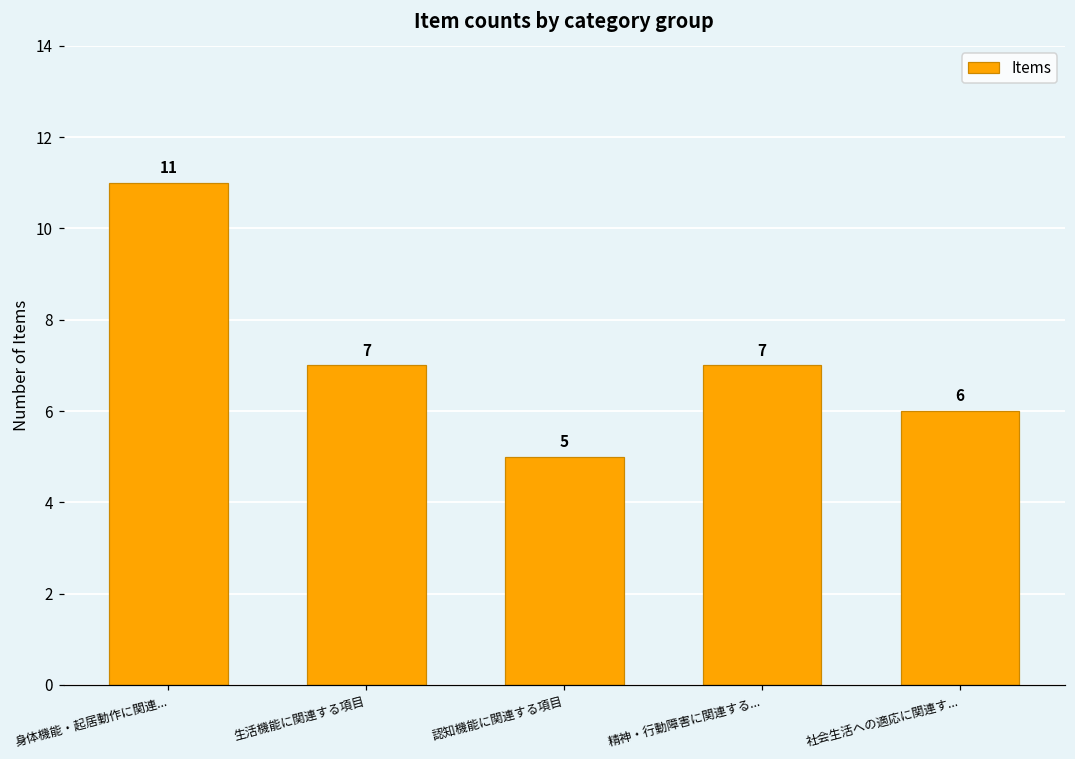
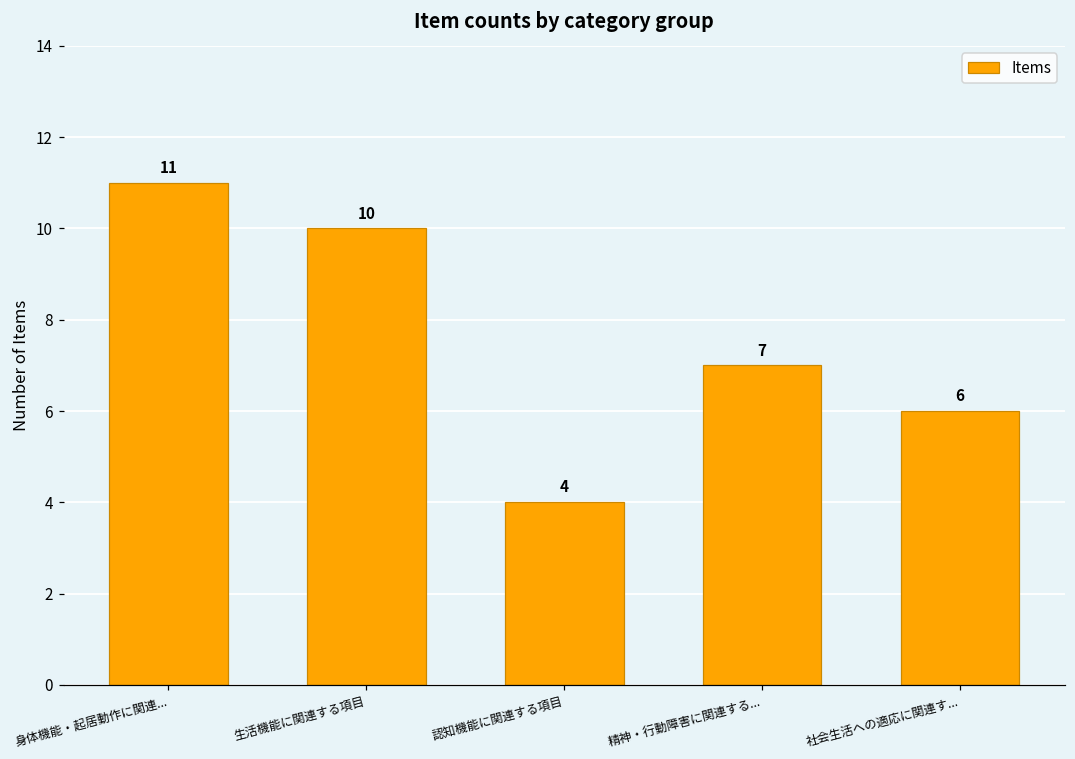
  {
    "身体機能・起居動作に関連...": 11,
-   "生活機能に関連する項目": 7,
-   "認知機能に関連する項目": 5,
+   "生活機能に関連する項目": 10,
+   "認知機能に関連する項目": 4,
    "精神・行動障害に関連する...": 7,
    "社会生活への適応に関連す...": 6
  }
